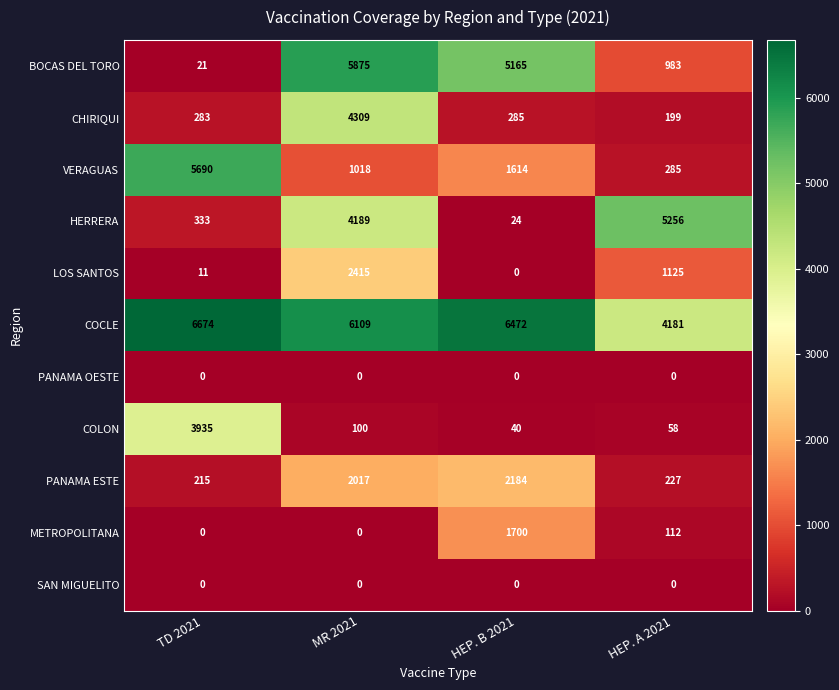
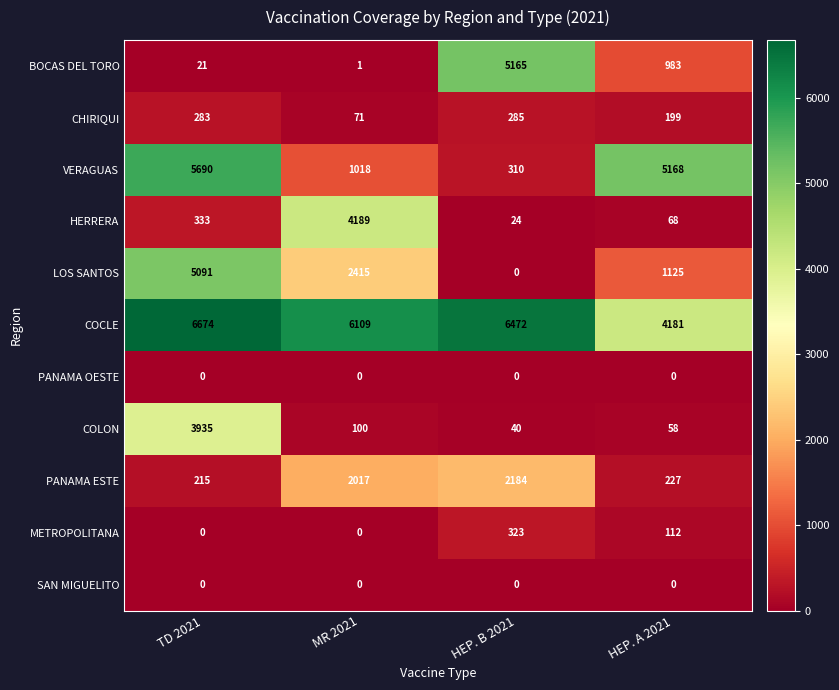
  {
    "BOCAS DEL TORO": {
      "TD 2021": 21,
-     "MR 2021": 5875,
+     "MR 2021": 1,
      "HEP. B 2021": 5165,
      "HEP. A 2021": 983
    },
    "CHIRIQUI": {
      "TD 2021": 283,
-     "MR 2021": 4309,
+     "MR 2021": 71,
      "HEP. B 2021": 285,
      "HEP. A 2021": 199
    },
    "VERAGUAS": {
      "TD 2021": 5690,
      "MR 2021": 1018,
-     "HEP. B 2021": 1614,
-     "HEP. A 2021": 285
+     "HEP. B 2021": 310,
+     "HEP. A 2021": 5168
    },
    "HERRERA": {
      "TD 2021": 333,
      "MR 2021": 4189,
      "HEP. B 2021": 24,
-     "HEP. A 2021": 5256
+     "HEP. A 2021": 68
    },
    "LOS SANTOS": {
-     "TD 2021": 11,
+     "TD 2021": 5091,
      "MR 2021": 2415,
      "HEP. B 2021": 0,
      "HEP. A 2021": 1125
    },
    "COCLE": {
      "TD 2021": 6674,
      "MR 2021": 6109,
      "HEP. B 2021": 6472,
      "HEP. A 2021": 4181
    },
    "PANAMA OESTE": {
      "TD 2021": 0,
      "MR 2021": 0,
      "HEP. B 2021": 0,
      "HEP. A 2021": 0
    },
    "COLON": {
      "TD 2021": 3935,
      "MR 2021": 100,
      "HEP. B 2021": 40,
      "HEP. A 2021": 58
    },
    "PANAMA ESTE": {
      "TD 2021": 215,
      "MR 2021": 2017,
      "HEP. B 2021": 2184,
      "HEP. A 2021": 227
    },
    "METROPOLITANA": {
      "TD 2021": 0,
      "MR 2021": 0,
-     "HEP. B 2021": 1700,
+     "HEP. B 2021": 323,
      "HEP. A 2021": 112
    },
    "SAN MIGUELITO": {
      "TD 2021": 0,
      "MR 2021": 0,
      "HEP. B 2021": 0,
      "HEP. A 2021": 0
    }
  }
